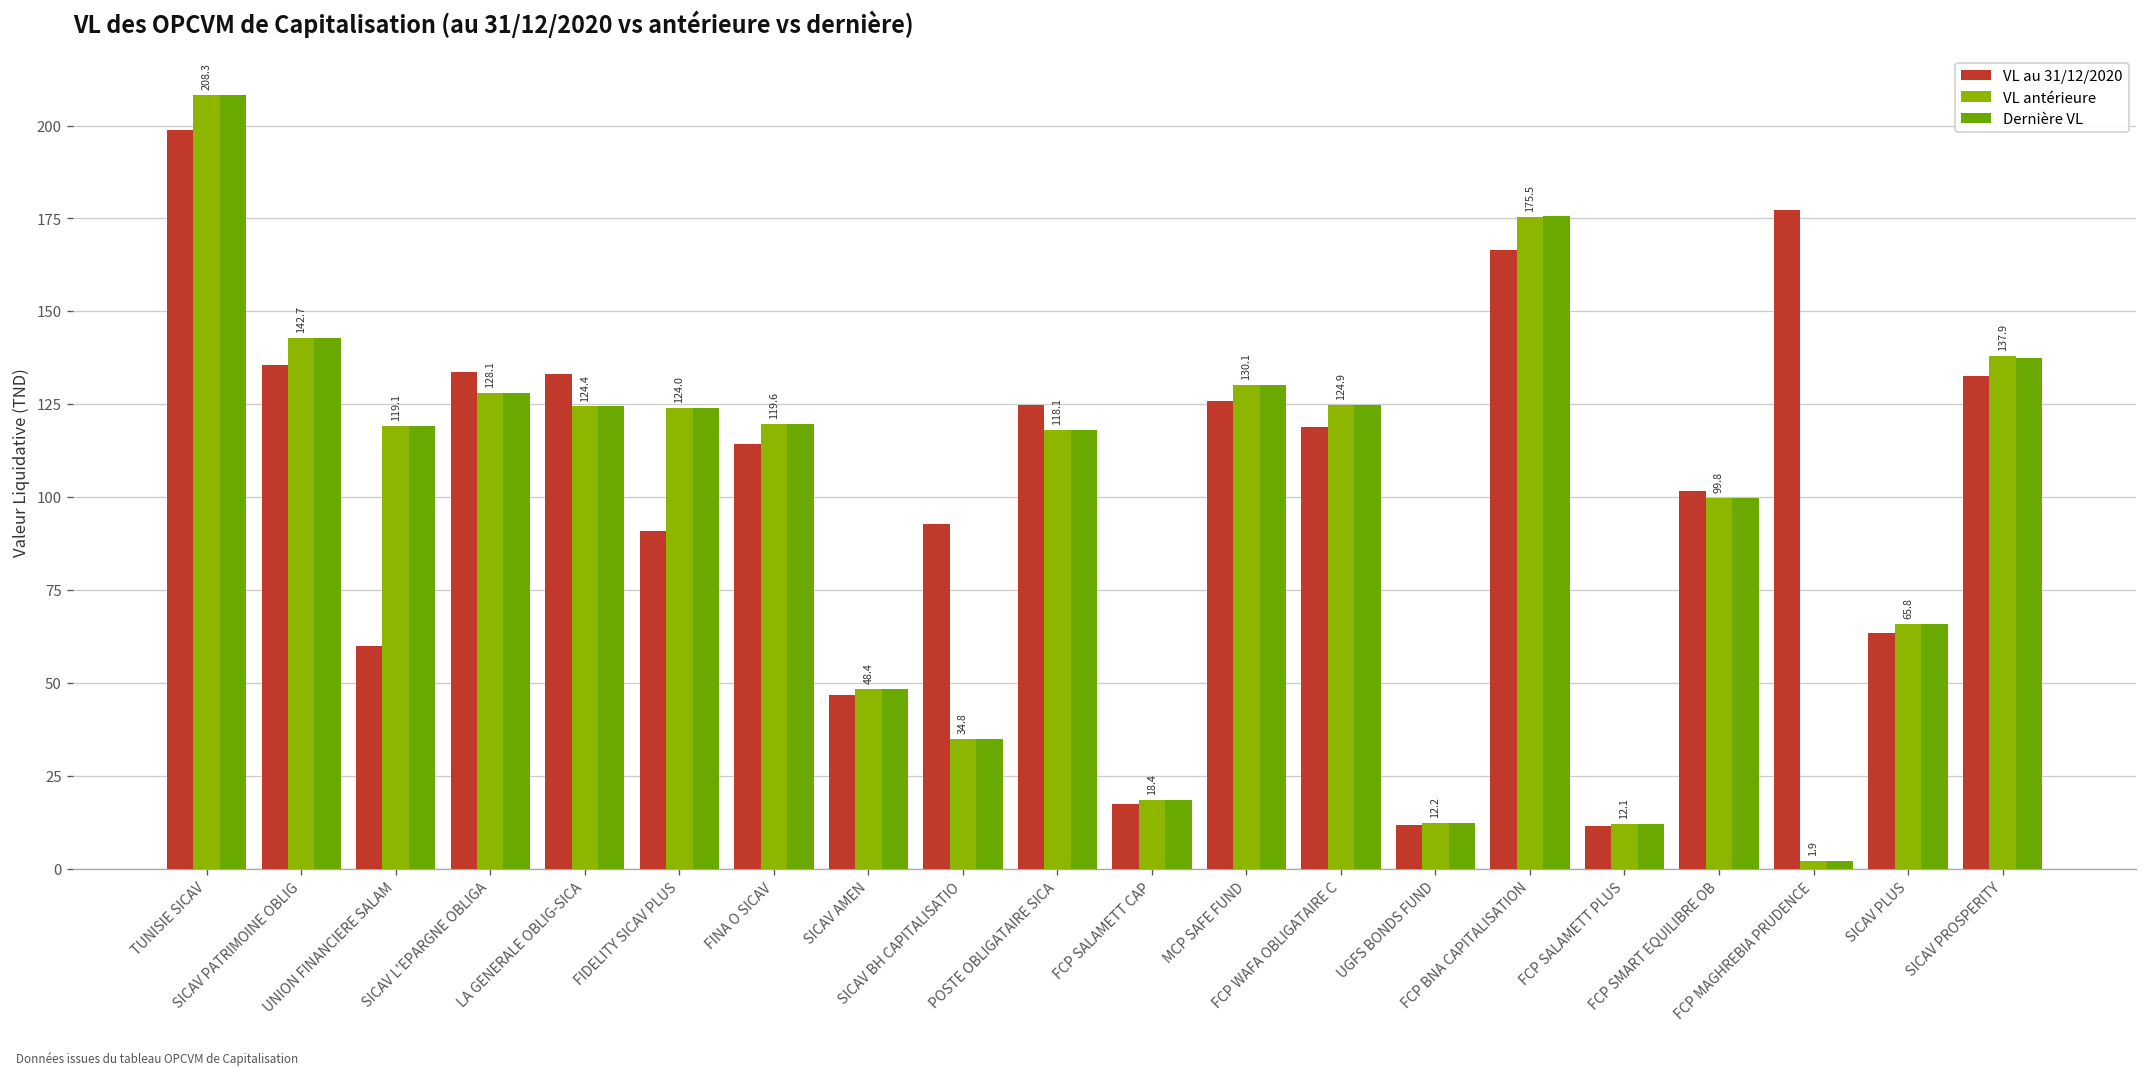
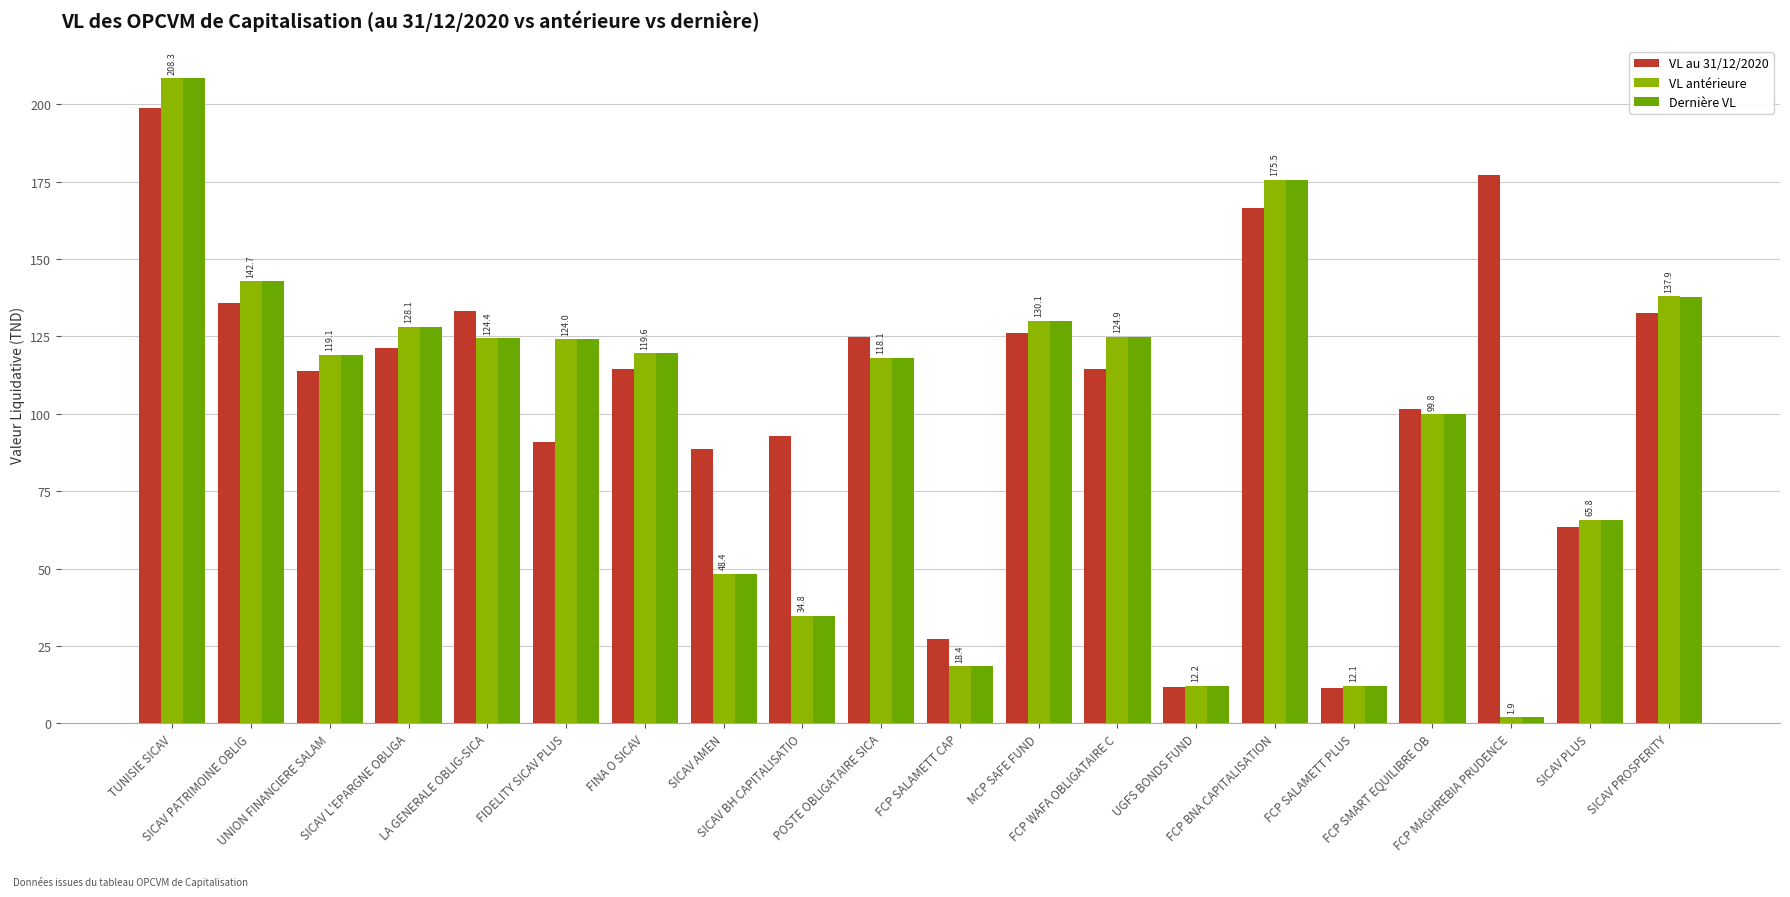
  {
    "VL au 31/12/2020": {
      "TUNISIE SICAV": 199,
      "SICAV PATRIMOINE OBLIG": 136,
-     "UNION FINANCIERE SALAM": 60,
-     "SICAV L'EPARGNE OBLIGA": 134,
+     "UNION FINANCIERE SALAM": 114,
+     "SICAV L'EPARGNE OBLIGA": 121,
      "LA GENERALE OBLIG-SICA": 133,
      "FIDELITY SICAV PLUS": 91,
      "FINA O SICAV": 114,
-     "SICAV AMEN": 47,
+     "SICAV AMEN": 89,
      "SICAV BH CAPITALISATIO": 93,
      "POSTE OBLIGATAIRE SICA": 125,
-     "FCP SALAMETT CAP": 18,
+     "FCP SALAMETT CAP": 27,
      "MCP SAFE FUND": 126,
-     "FCP WAFA OBLIGATAIRE C": 119,
+     "FCP WAFA OBLIGATAIRE C": 115,
      "UGFS BONDS FUND": 12,
      "FCP BNA CAPITALISATION": 166,
      "FCP SALAMETT PLUS": 12,
      "FCP SMART EQUILIBRE OB": 102,
      "FCP MAGHREBIA PRUDENCE": 177,
      "SICAV PLUS": 63,
      "SICAV PROSPERITY": 133
    }
  }
